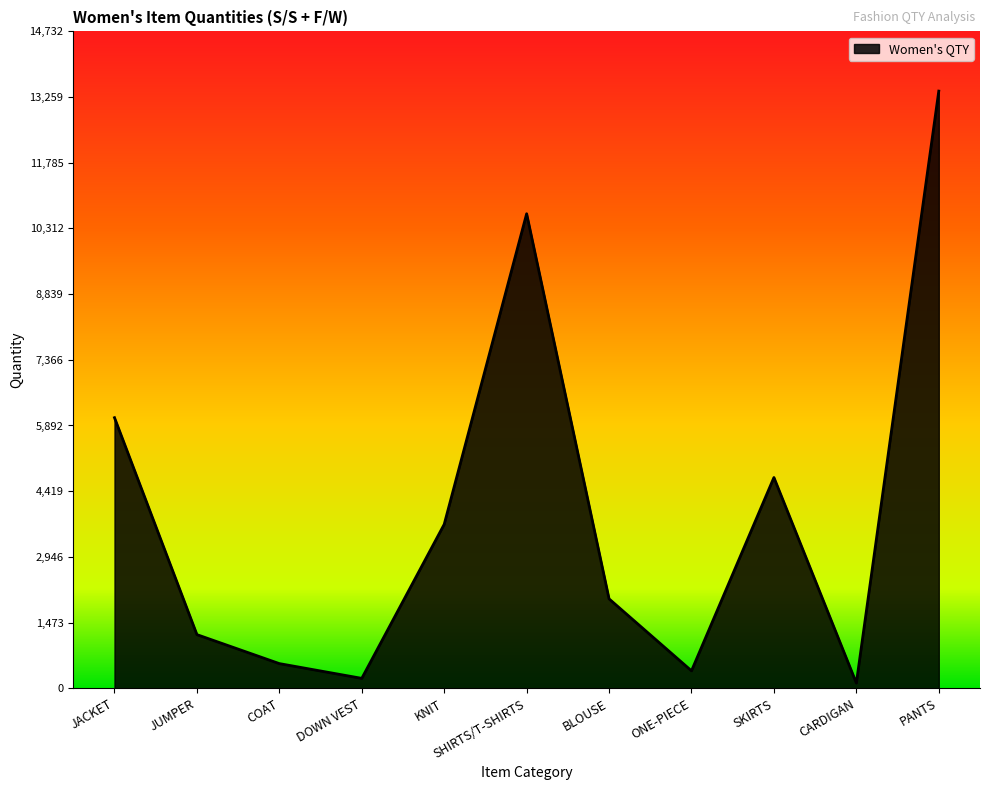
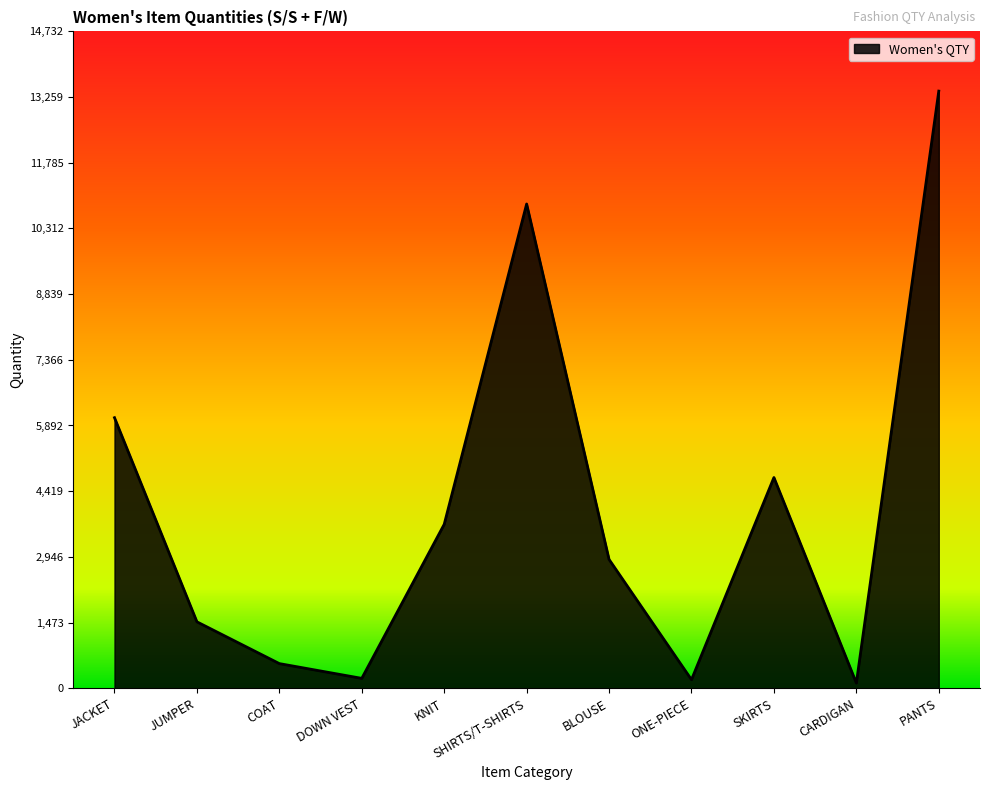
  {
    "JACKET": "6,100",
-   "JUMPER": "1,200",
+   "JUMPER": "1,500",
    "COAT": "600",
    "DOWN VEST": "200",
    "KNIT": "3,700",
-   "SHIRTS/T-SHIRTS": "10,600",
-   "BLOUSE": "2,000",
-   "ONE-PIECE": "400",
+   "SHIRTS/T-SHIRTS": "10,900",
+   "BLOUSE": "2,900",
+   "ONE-PIECE": "200",
    "SKIRTS": "4,700",
    "CARDIGAN": "100",
    "PANTS": "13,400"
  }
